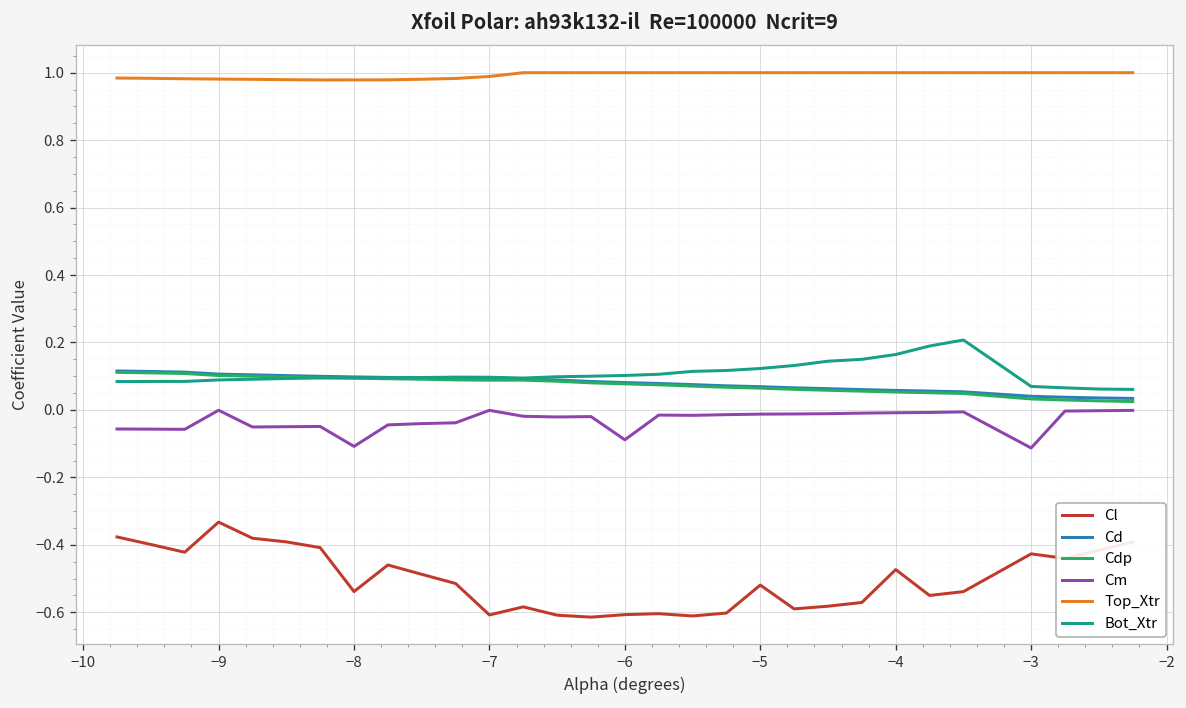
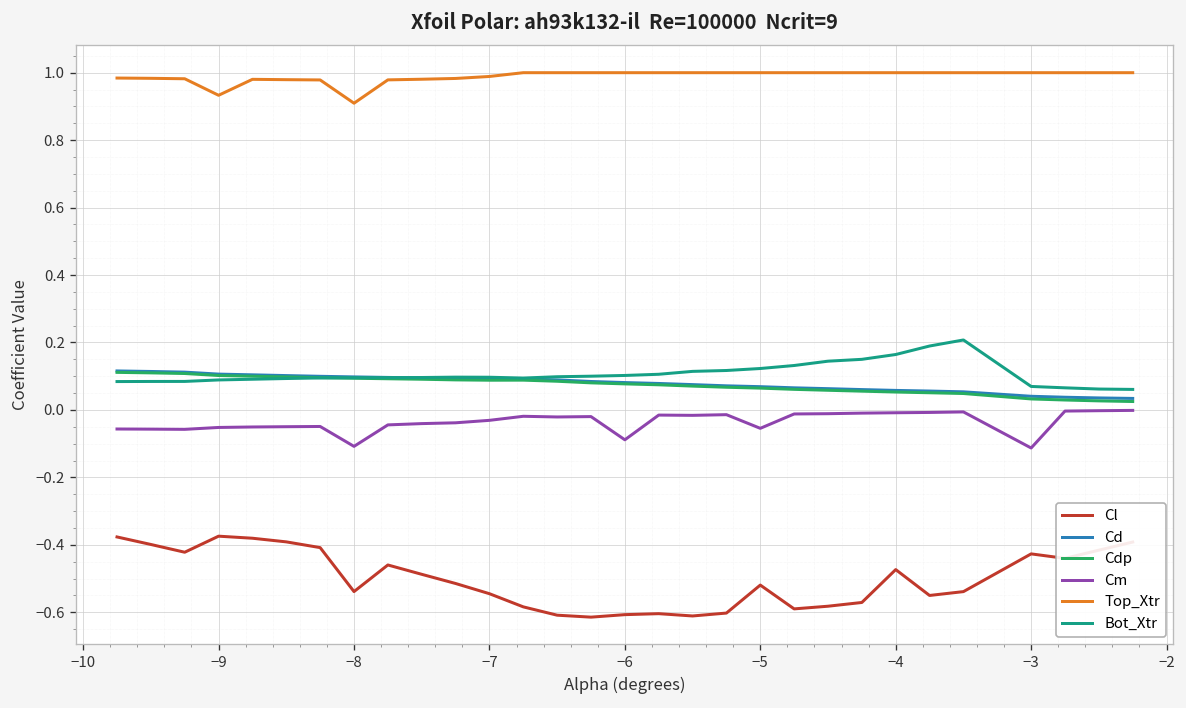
  {
    "Cl": {
-     "−9": -0.33,
+     "−9": -0.37,
      "−8": -0.54,
-     "−7": -0.61,
+     "−7": -0.55,
      "−6": -0.61,
      "−5": -0.52,
      "−4": -0.47,
      "−3": -0.43
    },
    "Cm": {
-     "−9": 0.00,
+     "−9": -0.05,
      "−8": -0.11,
-     "−7": 0.00,
+     "−7": -0.03,
      "−6": -0.09,
-     "−5": -0.01,
+     "−5": -0.05,
      "−4": -0.01,
      "−3": -0.11
    },
    "Top_Xtr": {
-     "−9": 0.98,
-     "−8": 0.98,
+     "−9": 0.93,
+     "−8": 0.91,
      "−7": 0.99,
      "−6": 1.00,
      "−5": 1.00,
      "−4": 1.00,
      "−3": 1.00
    }
  }
